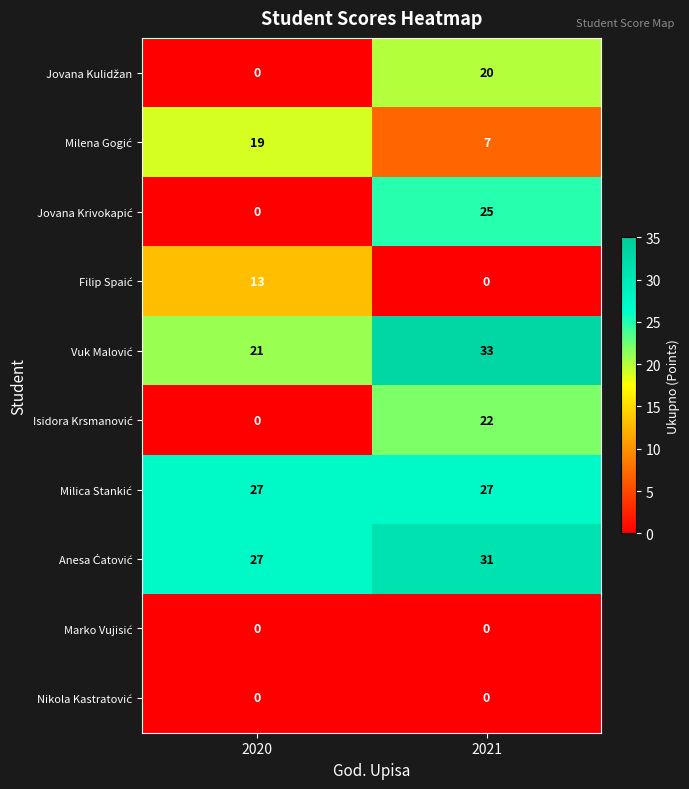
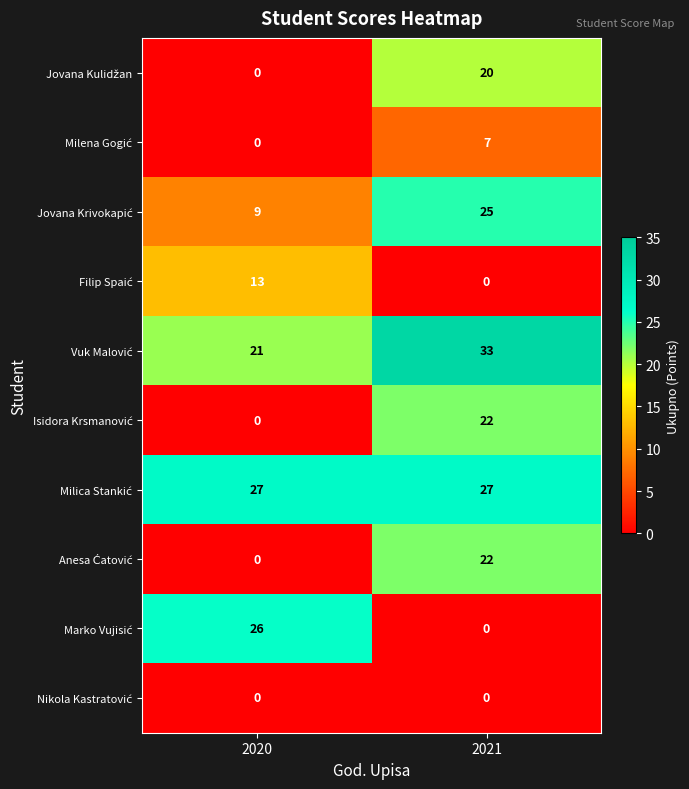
  {
    "Jovana Kulidžan": {
      "2020": 0,
      "2021": 20
    },
    "Milena Gogić": {
-     "2020": 19,
+     "2020": 0,
      "2021": 7
    },
    "Jovana Krivokapić": {
-     "2020": 0,
+     "2020": 9,
      "2021": 25
    },
    "Filip Spaić": {
      "2020": 13,
      "2021": 0
    },
    "Vuk Malović": {
      "2020": 21,
      "2021": 33
    },
    "Isidora Krsmanović": {
      "2020": 0,
      "2021": 22
    },
    "Milica Stankić": {
      "2020": 27,
      "2021": 27
    },
    "Anesa Ćatović": {
-     "2020": 27,
-     "2021": 31
+     "2020": 0,
+     "2021": 22
    },
    "Marko Vujisić": {
-     "2020": 0,
+     "2020": 26,
      "2021": 0
    },
    "Nikola Kastratović": {
      "2020": 0,
      "2021": 0
    }
  }
